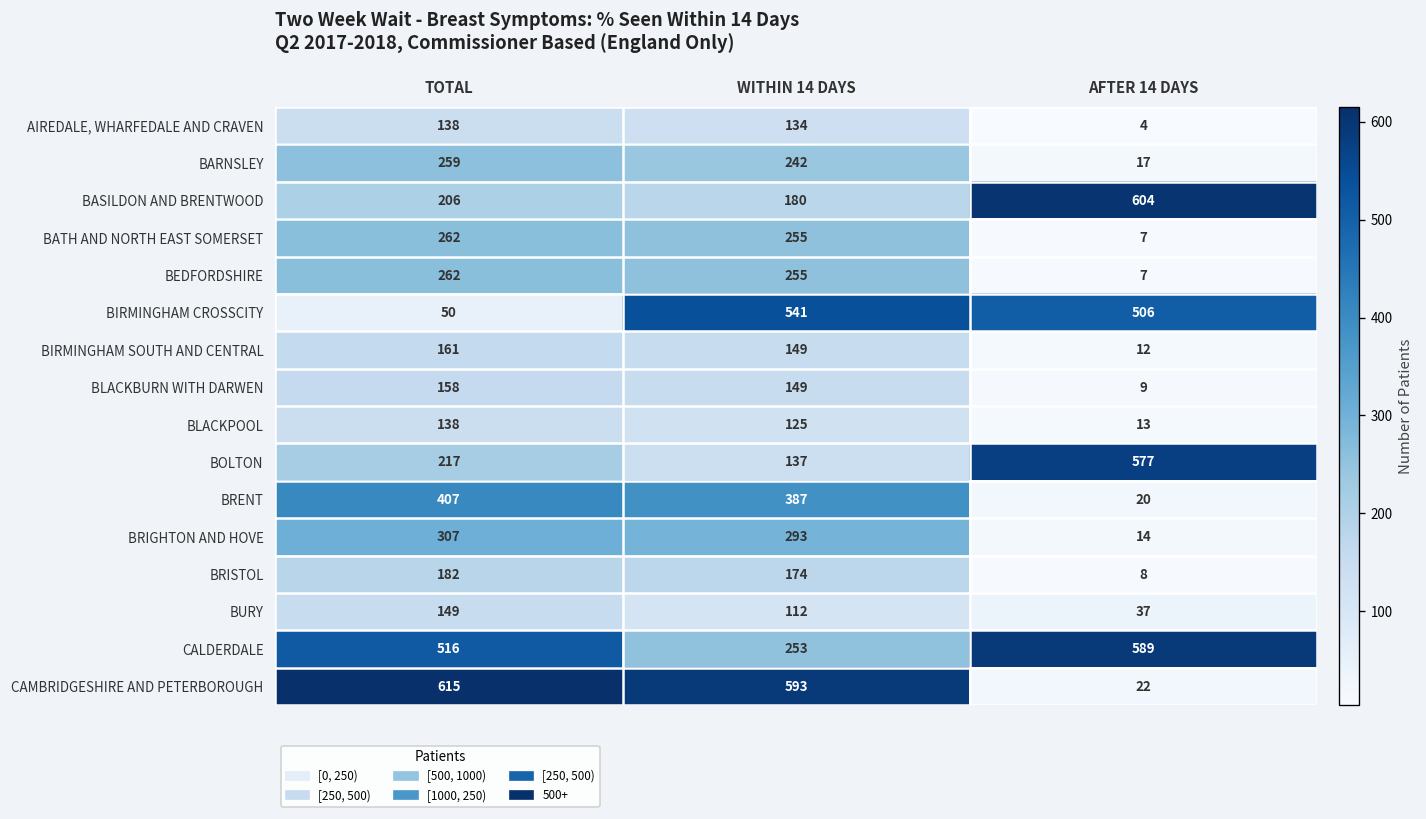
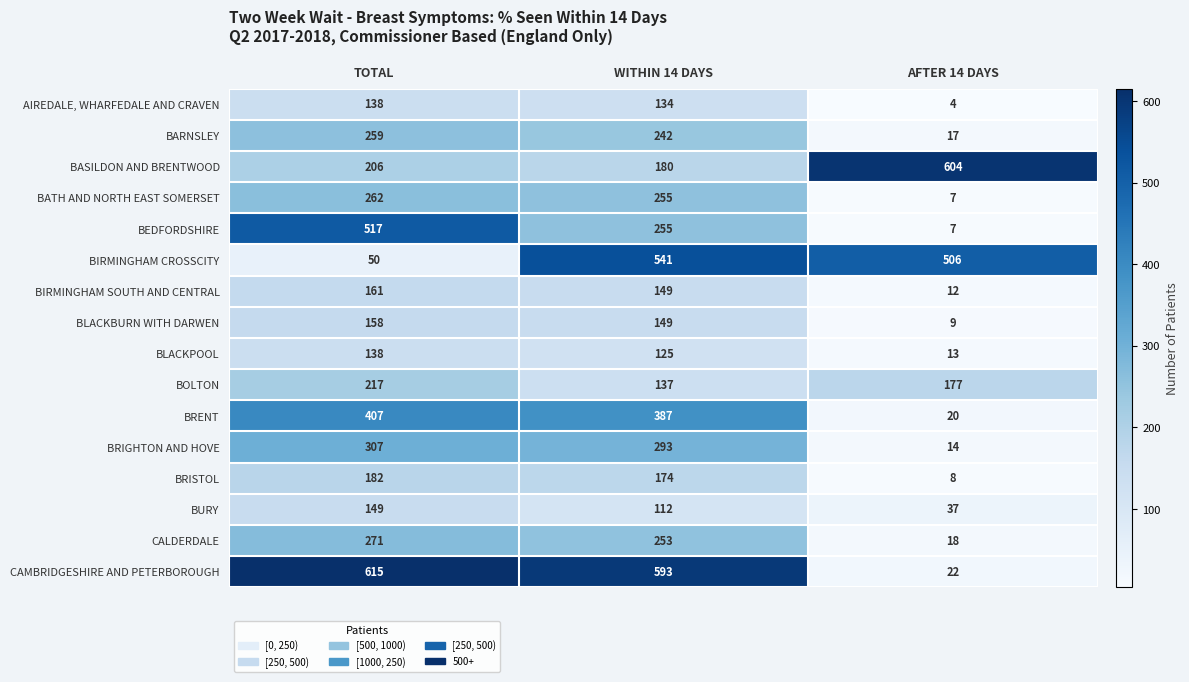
  {
    "AIREDALE, WHARFEDALE AND CRAVEN": {
      "TOTAL": 138,
      "WITHIN 14 DAYS": 134,
      "AFTER 14 DAYS": 4
    },
    "BARNSLEY": {
      "TOTAL": 259,
      "WITHIN 14 DAYS": 242,
      "AFTER 14 DAYS": 17
    },
    "BASILDON AND BRENTWOOD": {
      "TOTAL": 206,
      "WITHIN 14 DAYS": 180,
      "AFTER 14 DAYS": 604
    },
    "BATH AND NORTH EAST SOMERSET": {
      "TOTAL": 262,
      "WITHIN 14 DAYS": 255,
      "AFTER 14 DAYS": 7
    },
    "BEDFORDSHIRE": {
-     "TOTAL": 262,
+     "TOTAL": 517,
      "WITHIN 14 DAYS": 255,
      "AFTER 14 DAYS": 7
    },
    "BIRMINGHAM CROSSCITY": {
      "TOTAL": 50,
      "WITHIN 14 DAYS": 541,
      "AFTER 14 DAYS": 506
    },
    "BIRMINGHAM SOUTH AND CENTRAL": {
      "TOTAL": 161,
      "WITHIN 14 DAYS": 149,
      "AFTER 14 DAYS": 12
    },
    "BLACKBURN WITH DARWEN": {
      "TOTAL": 158,
      "WITHIN 14 DAYS": 149,
      "AFTER 14 DAYS": 9
    },
    "BLACKPOOL": {
      "TOTAL": 138,
      "WITHIN 14 DAYS": 125,
      "AFTER 14 DAYS": 13
    },
    "BOLTON": {
      "TOTAL": 217,
      "WITHIN 14 DAYS": 137,
-     "AFTER 14 DAYS": 577
+     "AFTER 14 DAYS": 177
    },
    "BRENT": {
      "TOTAL": 407,
      "WITHIN 14 DAYS": 387,
      "AFTER 14 DAYS": 20
    },
    "BRIGHTON AND HOVE": {
      "TOTAL": 307,
      "WITHIN 14 DAYS": 293,
      "AFTER 14 DAYS": 14
    },
    "BRISTOL": {
      "TOTAL": 182,
      "WITHIN 14 DAYS": 174,
      "AFTER 14 DAYS": 8
    },
    "BURY": {
      "TOTAL": 149,
      "WITHIN 14 DAYS": 112,
      "AFTER 14 DAYS": 37
    },
    "CALDERDALE": {
-     "TOTAL": 516,
+     "TOTAL": 271,
      "WITHIN 14 DAYS": 253,
-     "AFTER 14 DAYS": 589
+     "AFTER 14 DAYS": 18
    },
    "CAMBRIDGESHIRE AND PETERBOROUGH": {
      "TOTAL": 615,
      "WITHIN 14 DAYS": 593,
      "AFTER 14 DAYS": 22
    }
  }
